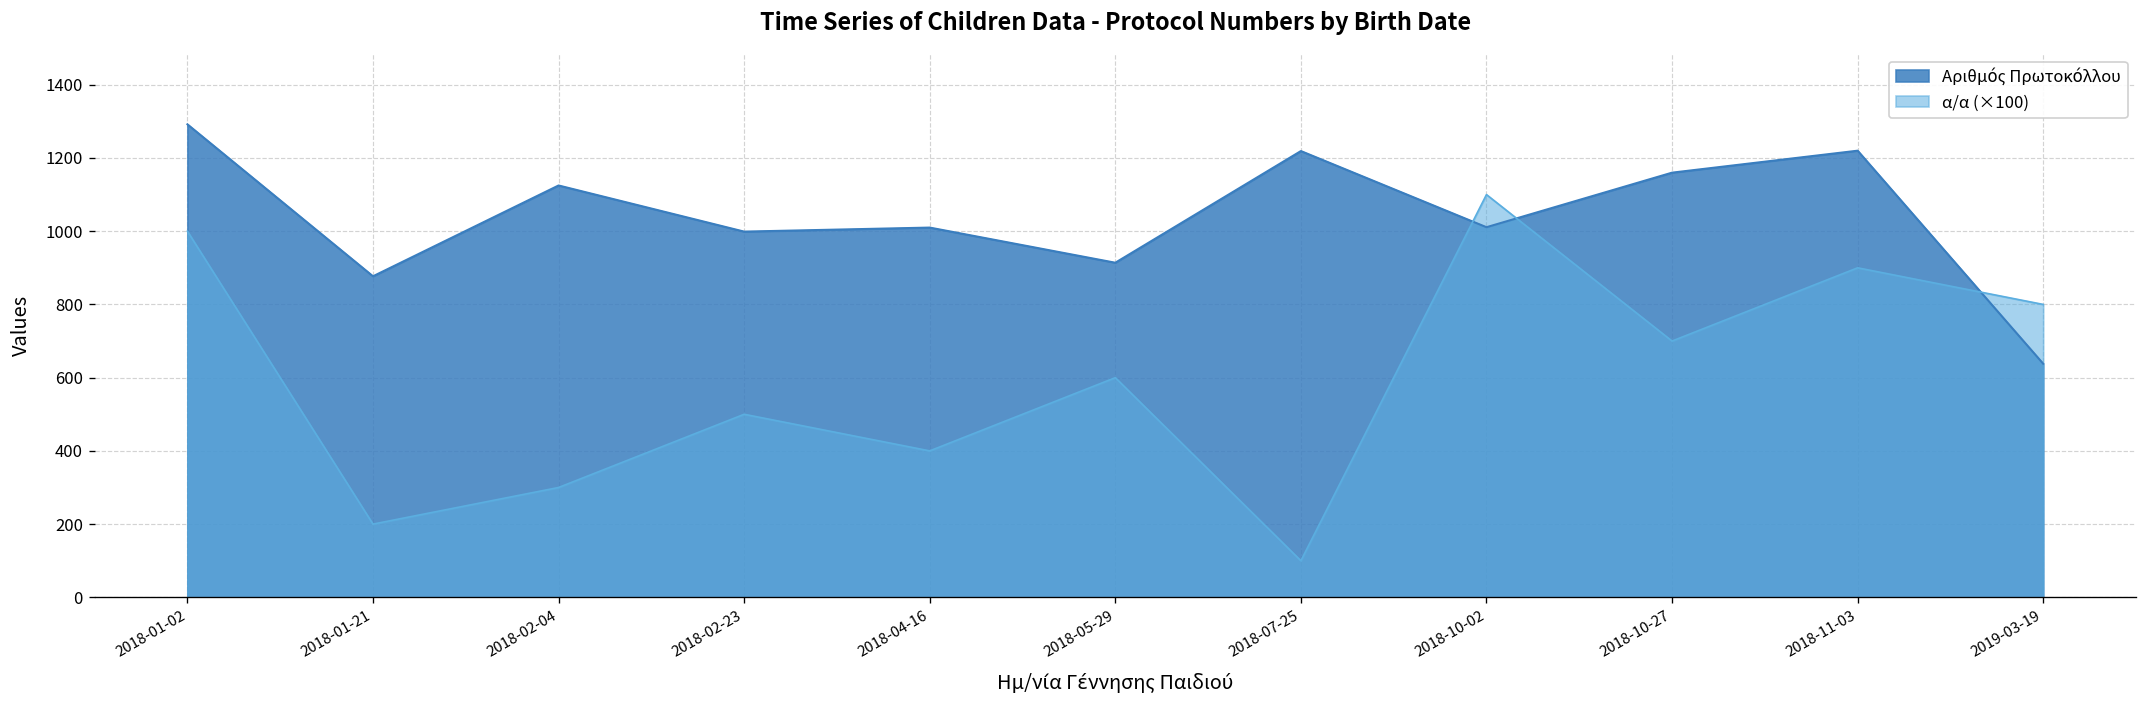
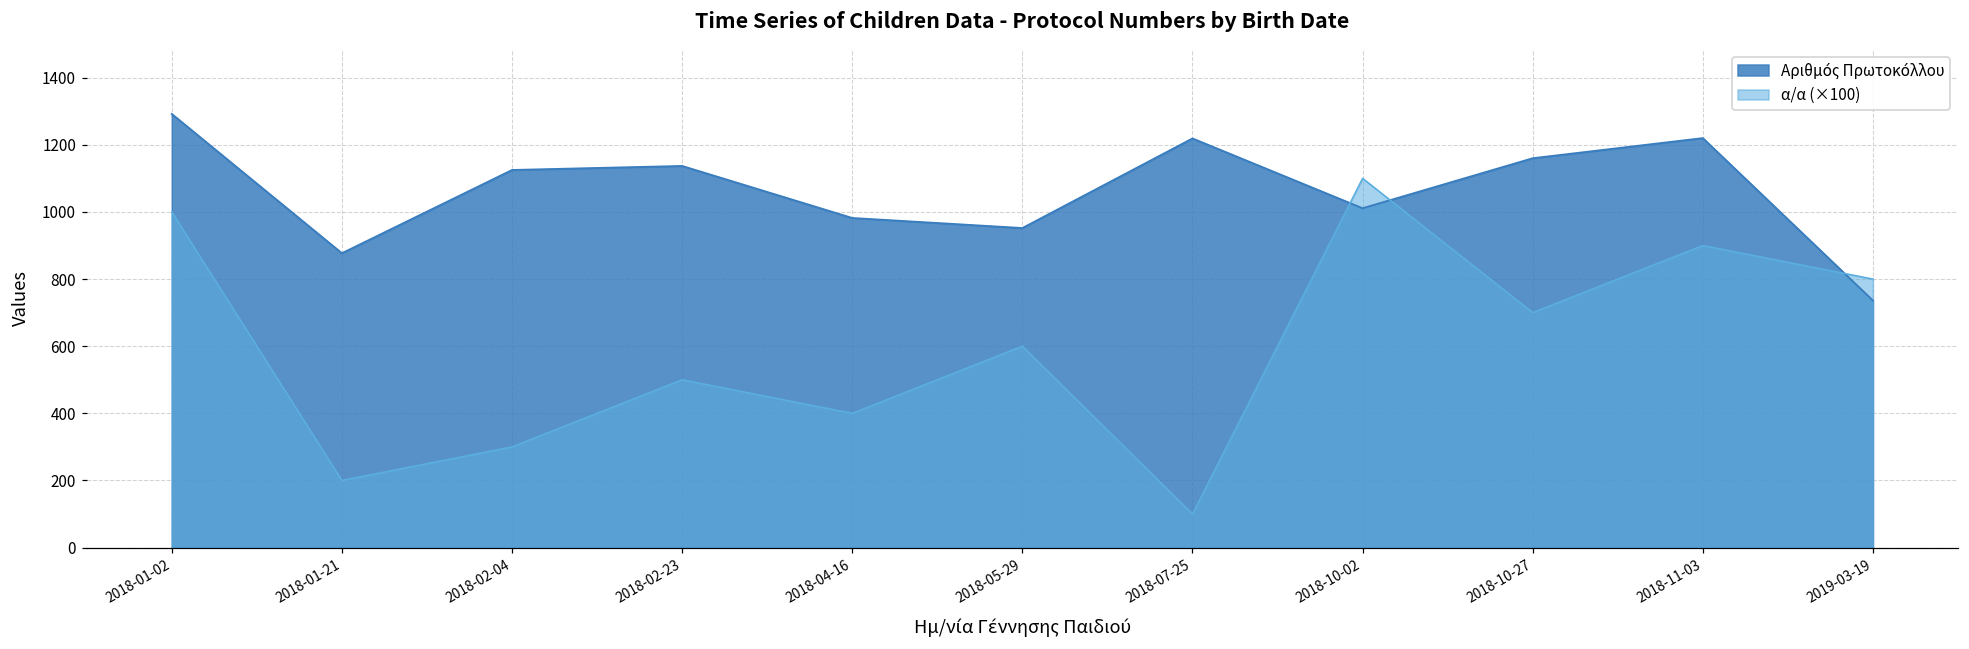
  {
    "Αριθμός Πρωτοκόλλου": {
      "2018-01-02": 1290,
      "2018-01-21": 880,
      "2018-02-04": 1130,
-     "2018-02-23": 1000,
-     "2018-04-16": 1010,
-     "2018-05-29": 910,
+     "2018-02-23": 1140,
+     "2018-04-16": 980,
+     "2018-05-29": 950,
      "2018-07-25": 1220,
      "2018-10-02": 1010,
      "2018-10-27": 1160,
      "2018-11-03": 1220,
-     "2019-03-19": 640
+     "2019-03-19": 740
    },
    "α/α (×100)": {
      "2018-01-02": 1000,
      "2018-01-21": 200,
      "2018-02-04": 300,
      "2018-02-23": 500,
      "2018-04-16": 400,
      "2018-05-29": 600,
      "2018-07-25": 100,
      "2018-10-02": 1100,
      "2018-10-27": 700,
      "2018-11-03": 900,
      "2019-03-19": 800
    }
  }
